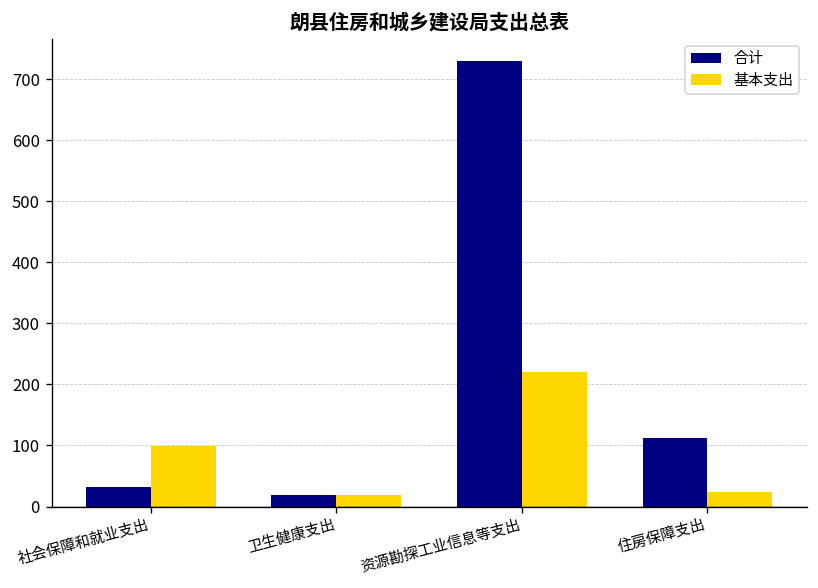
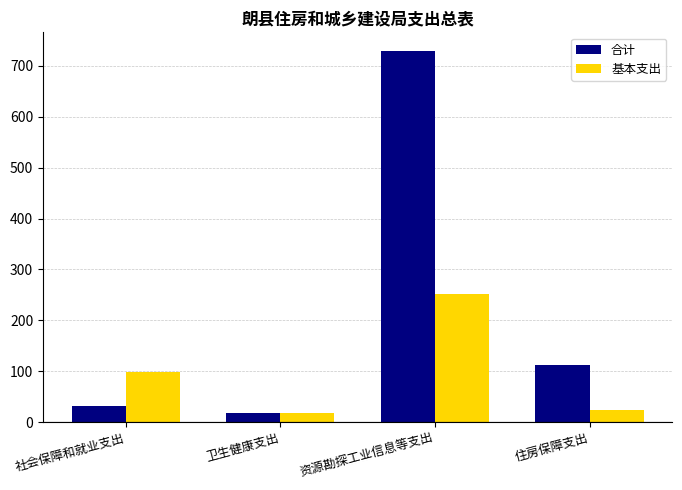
  {
    "合计": {
      "社会保障和就业支出": 30,
      "卫生健康支出": 20,
      "资源勘探工业信息等支出": 730,
      "住房保障支出": 110
    },
    "基本支出": {
      "社会保障和就业支出": 100,
      "卫生健康支出": 20,
-     "资源勘探工业信息等支出": 220,
+     "资源勘探工业信息等支出": 250,
      "住房保障支出": 20
    }
  }
